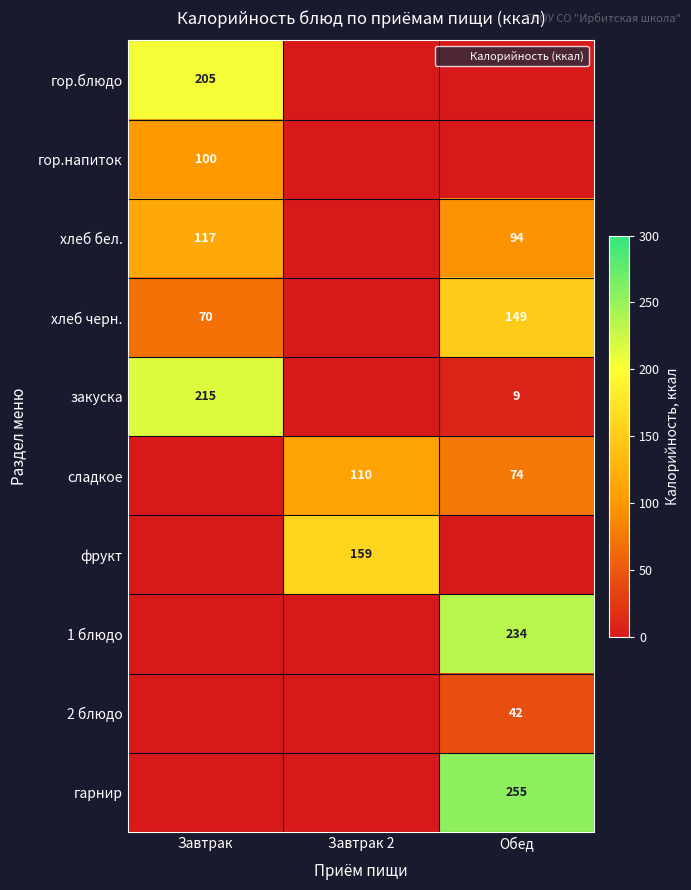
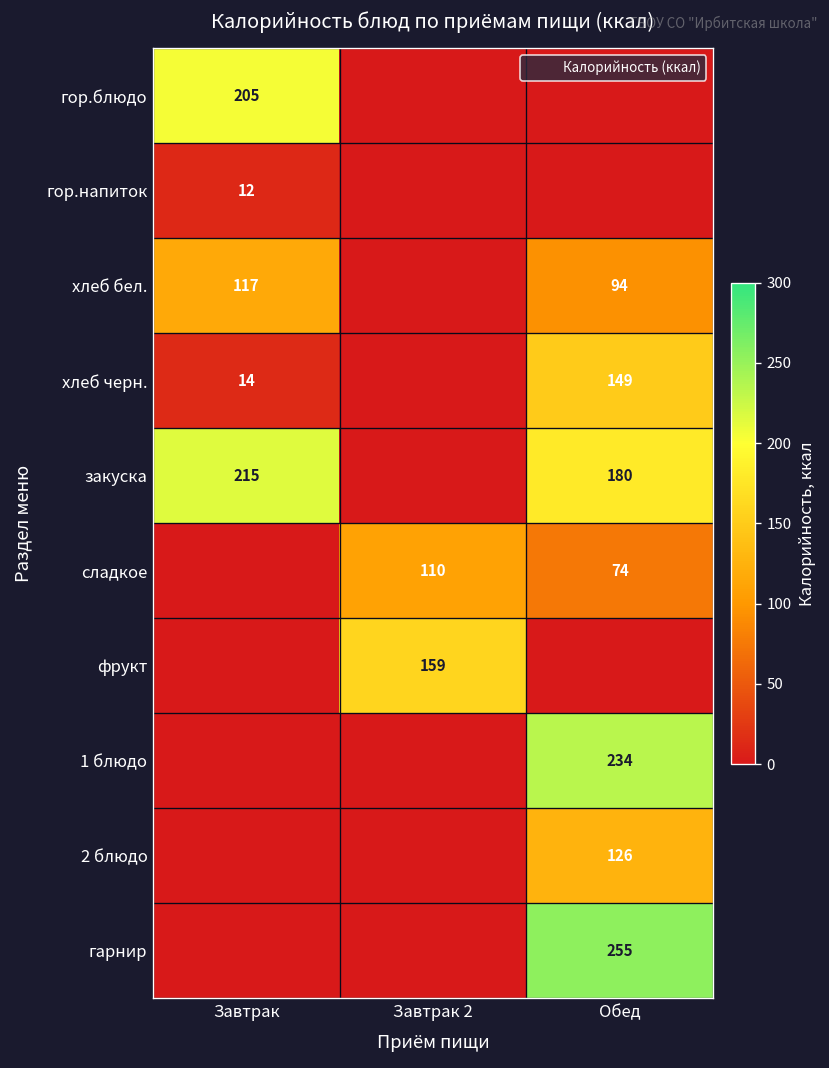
  {
    "гор.блюдо": {
      "Завтрак": 205
    },
    "гор.напиток": {
-     "Завтрак": 100
+     "Завтрак": 12
    },
    "хлеб бел.": {
      "Завтрак": 117,
      "Обед": 94
    },
    "хлеб черн.": {
-     "Завтрак": 70,
+     "Завтрак": 14,
      "Обед": 149
    },
    "закуска": {
      "Завтрак": 215,
-     "Обед": 9
+     "Обед": 180
    },
    "сладкое": {
      "Завтрак 2": 110,
      "Обед": 74
    },
    "фрукт": {
      "Завтрак 2": 159
    },
    "1 блюдо": {
      "Обед": 234
    },
    "2 блюдо": {
-     "Обед": 42
+     "Обед": 126
    },
    "гарнир": {
      "Обед": 255
    }
  }
